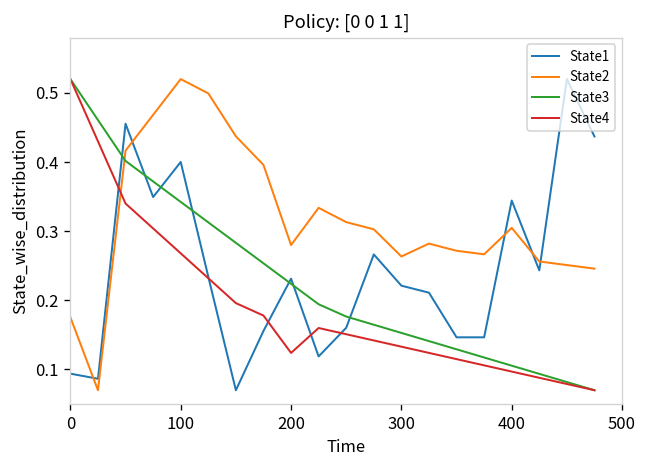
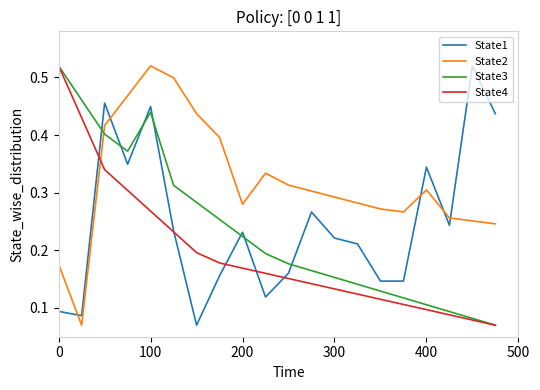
  {
    "State1": {
      "0": 0.09,
-     "100": 0.40,
+     "100": 0.45,
      "200": 0.23,
      "300": 0.22,
      "400": 0.34
    },
    "State2": {
      "0": 0.18,
      "100": 0.52,
      "200": 0.28,
-     "300": 0.26,
+     "300": 0.29,
      "400": 0.30
    },
    "State3": {
-     "100": 0.34,
+     "100": 0.44,
      "200": 0.22,
      "300": 0.15,
      "400": 0.11
    },
    "State4": {
      "100": 0.27,
-     "200": 0.12,
+     "200": 0.17,
      "300": 0.13,
      "400": 0.10
    }
  }
